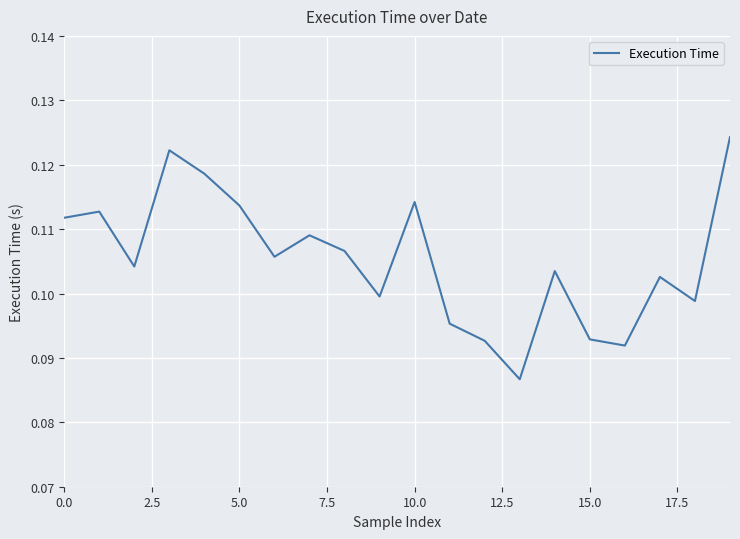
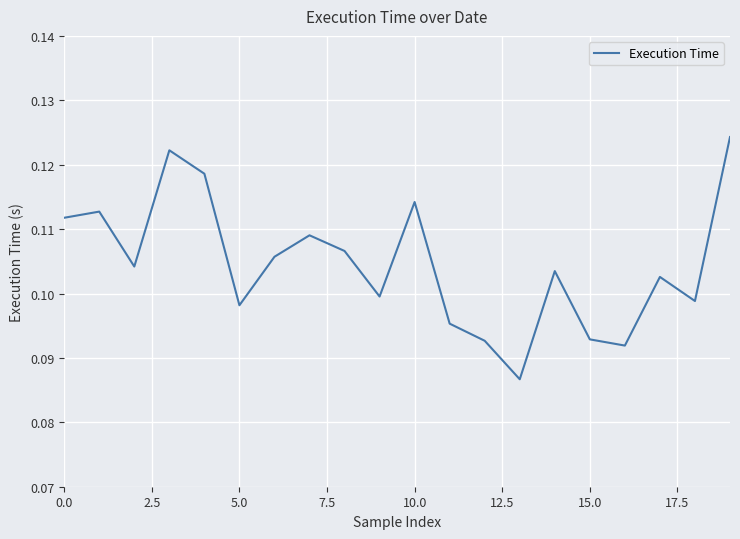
  {
    "0.0": 0.112,
-   "5.0": 0.114,
+   "5.0": 0.098,
    "10.0": 0.114,
    "15.0": 0.093
  }
